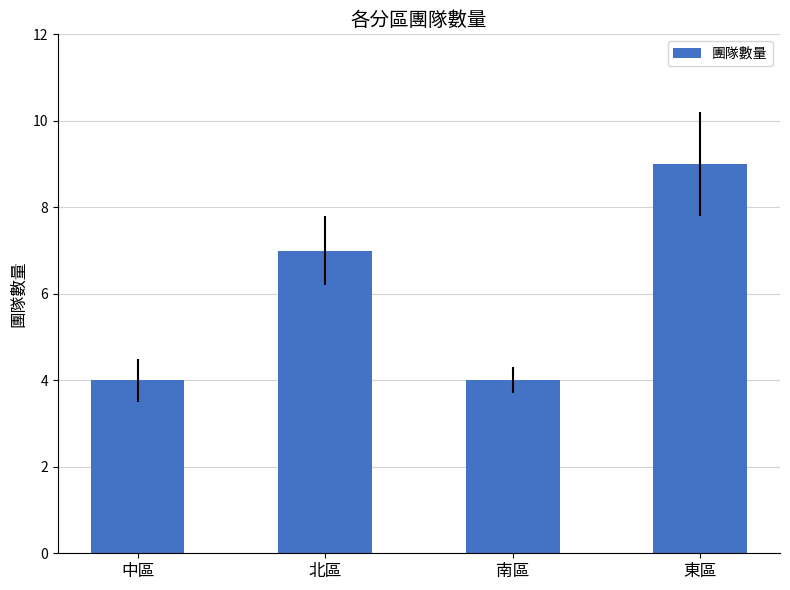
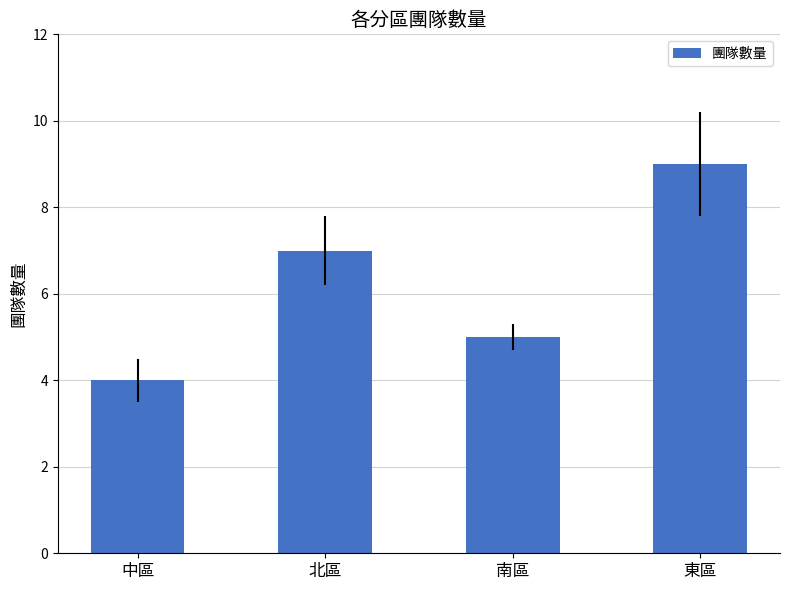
  {
    "中區": 4,
    "北區": 7,
-   "南區": 4,
+   "南區": 5,
    "東區": 9
  }
